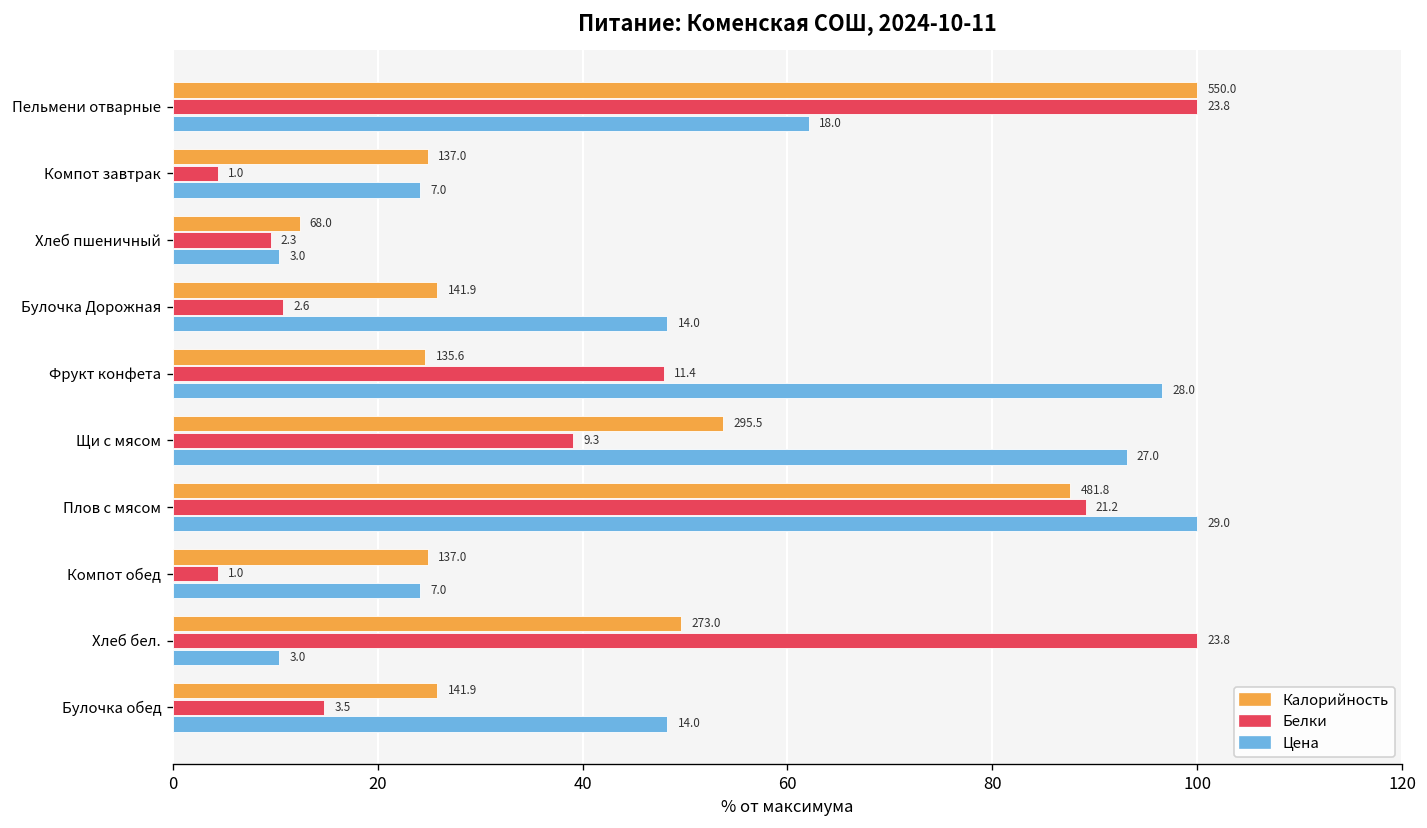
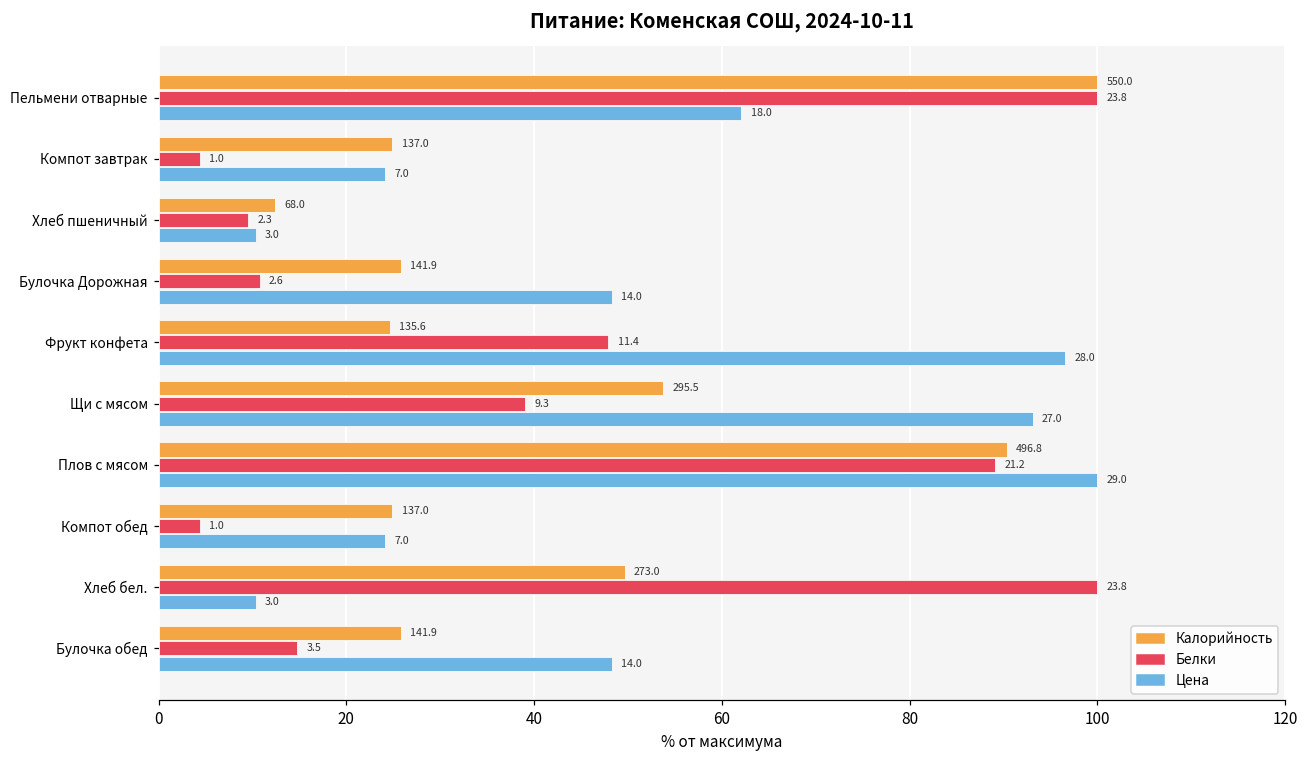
  {
    "Калорийность": {
-     "Плов с мясом": 481.8
+     "Плов с мясом": 496.8
    }
  }
